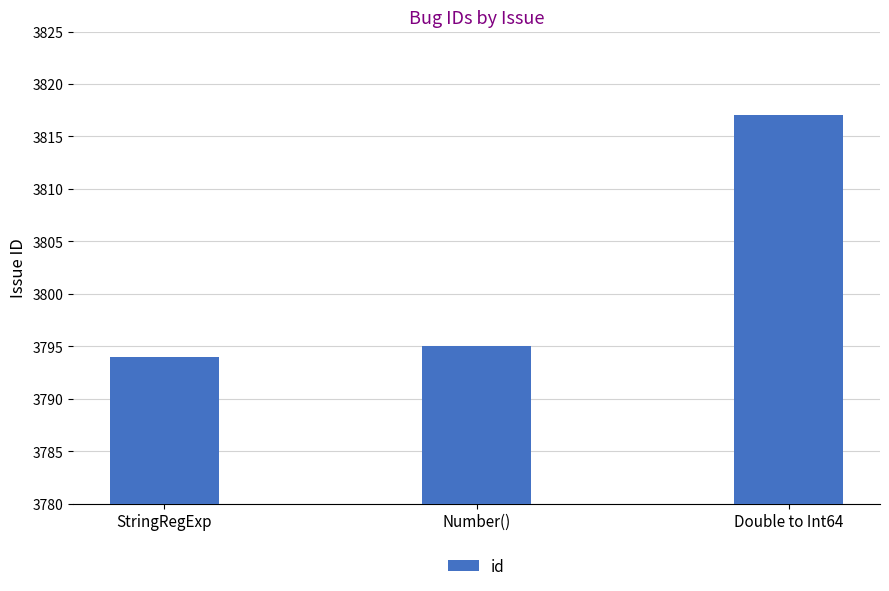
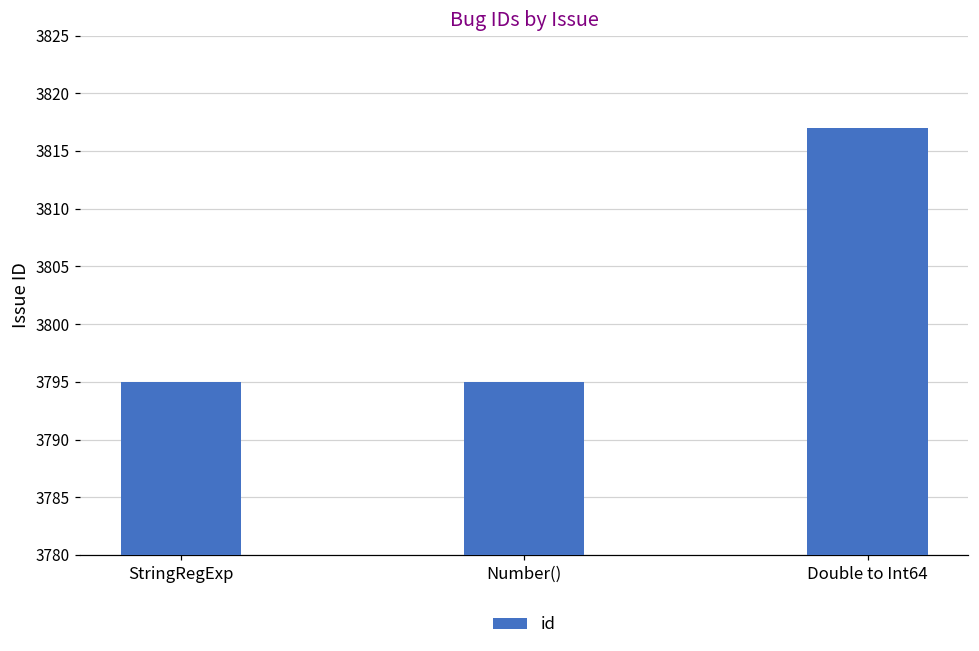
  {
-   "StringRegExp": 3794,
+   "StringRegExp": 3795,
    "Number()": 3795,
    "Double to Int64": 3817
  }
